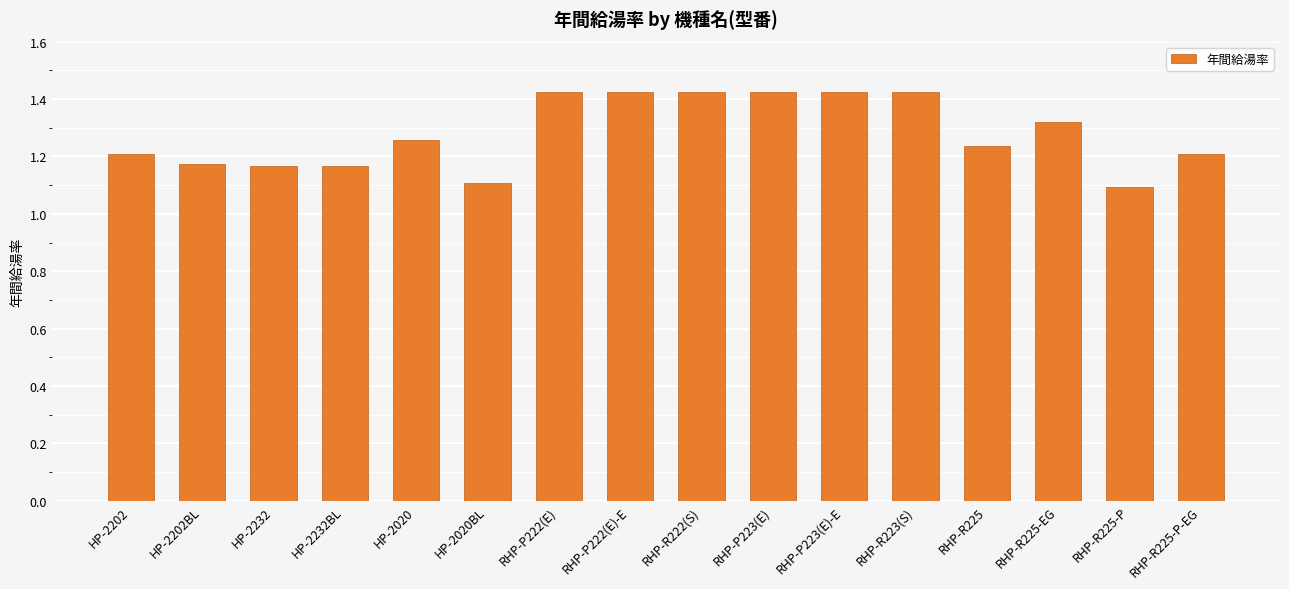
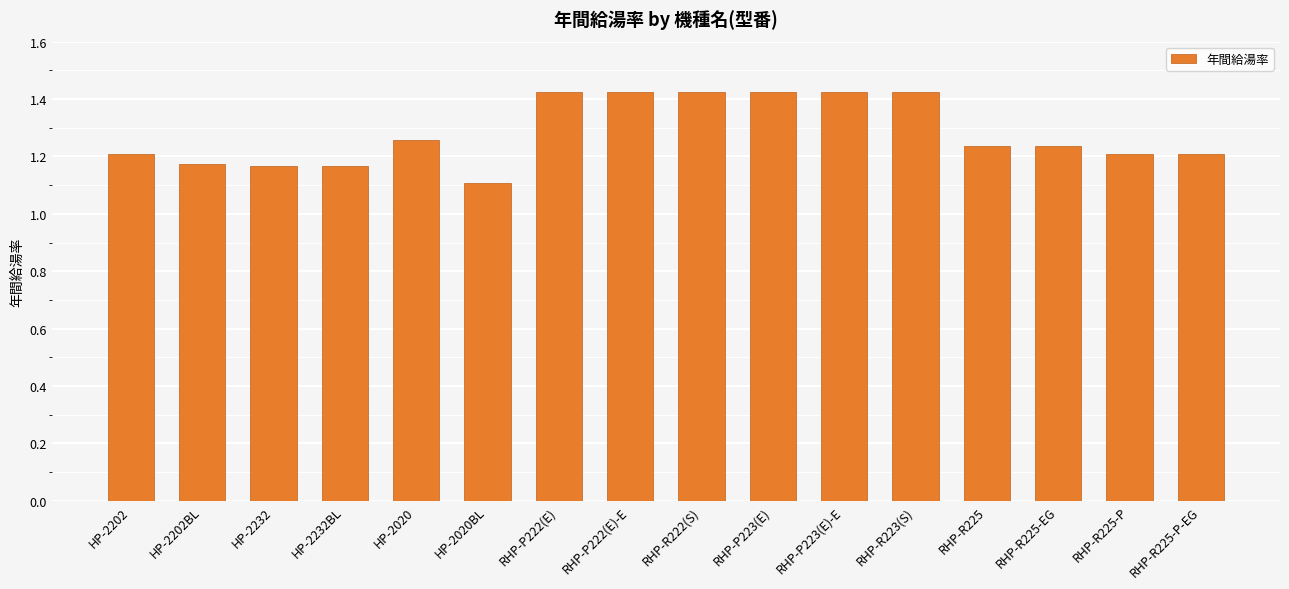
  {
    "HP-2202": 1.21,
    "HP-2202BL": 1.18,
    "HP-2232": 1.17,
    "HP-2232BL": 1.17,
    "HP-2020": 1.26,
    "HP-2020BL": 1.11,
    "RHP-P222(E)": 1.42,
    "RHP-P222(E)-E": 1.42,
    "RHP-R222(S)": 1.42,
    "RHP-P223(E)": 1.42,
    "RHP-P223(E)-E": 1.42,
    "RHP-R223(S)": 1.42,
    "RHP-R225": 1.24,
-   "RHP-R225-EG": 1.32,
-   "RHP-R225-P": 1.10,
+   "RHP-R225-EG": 1.24,
+   "RHP-R225-P": 1.21,
    "RHP-R225-P-EG": 1.21
  }
